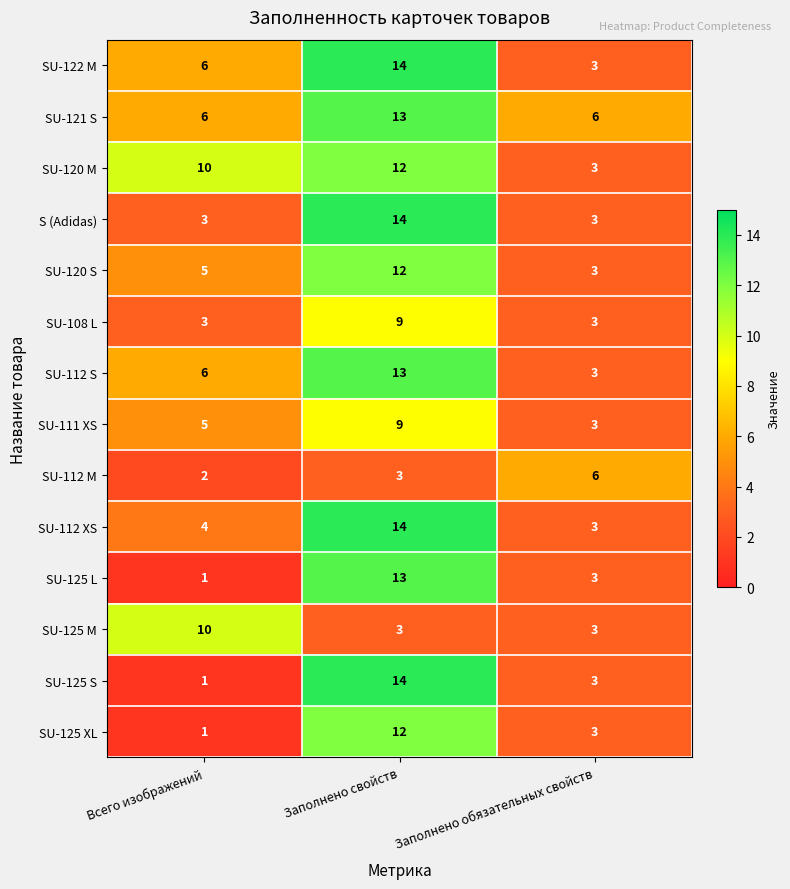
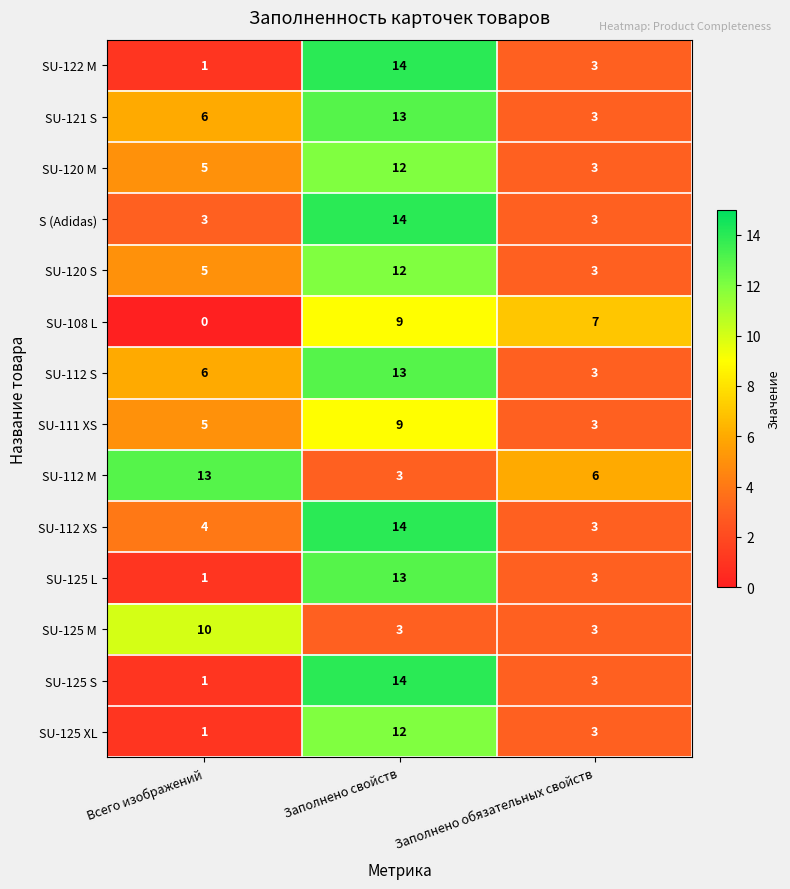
  {
    "SU-122 M": {
-     "Всего изображений": 6,
+     "Всего изображений": 1,
      "Заполнено свойств": 14,
      "Заполнено обязательных свойств": 3
    },
    "SU-121 S": {
      "Всего изображений": 6,
      "Заполнено свойств": 13,
-     "Заполнено обязательных свойств": 6
+     "Заполнено обязательных свойств": 3
    },
    "SU-120 M": {
-     "Всего изображений": 10,
+     "Всего изображений": 5,
      "Заполнено свойств": 12,
      "Заполнено обязательных свойств": 3
    },
    "S (Adidas)": {
      "Всего изображений": 3,
      "Заполнено свойств": 14,
      "Заполнено обязательных свойств": 3
    },
    "SU-120 S": {
      "Всего изображений": 5,
      "Заполнено свойств": 12,
      "Заполнено обязательных свойств": 3
    },
    "SU-108 L": {
-     "Всего изображений": 3,
+     "Всего изображений": 0,
      "Заполнено свойств": 9,
-     "Заполнено обязательных свойств": 3
+     "Заполнено обязательных свойств": 7
    },
    "SU-112 S": {
      "Всего изображений": 6,
      "Заполнено свойств": 13,
      "Заполнено обязательных свойств": 3
    },
    "SU-111 XS": {
      "Всего изображений": 5,
      "Заполнено свойств": 9,
      "Заполнено обязательных свойств": 3
    },
    "SU-112 M": {
-     "Всего изображений": 2,
+     "Всего изображений": 13,
      "Заполнено свойств": 3,
      "Заполнено обязательных свойств": 6
    },
    "SU-112 XS": {
      "Всего изображений": 4,
      "Заполнено свойств": 14,
      "Заполнено обязательных свойств": 3
    },
    "SU-125 L": {
      "Всего изображений": 1,
      "Заполнено свойств": 13,
      "Заполнено обязательных свойств": 3
    },
    "SU-125 M": {
      "Всего изображений": 10,
      "Заполнено свойств": 3,
      "Заполнено обязательных свойств": 3
    },
    "SU-125 S": {
      "Всего изображений": 1,
      "Заполнено свойств": 14,
      "Заполнено обязательных свойств": 3
    },
    "SU-125 XL": {
      "Всего изображений": 1,
      "Заполнено свойств": 12,
      "Заполнено обязательных свойств": 3
    }
  }
